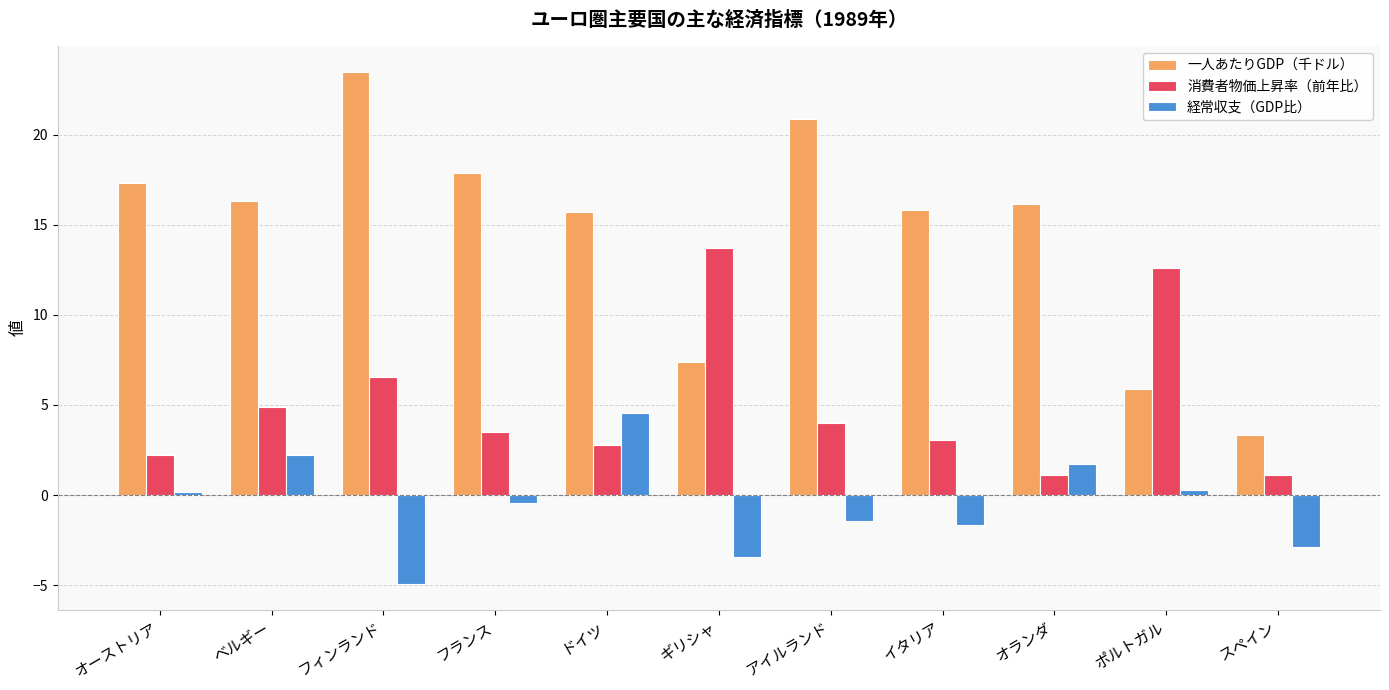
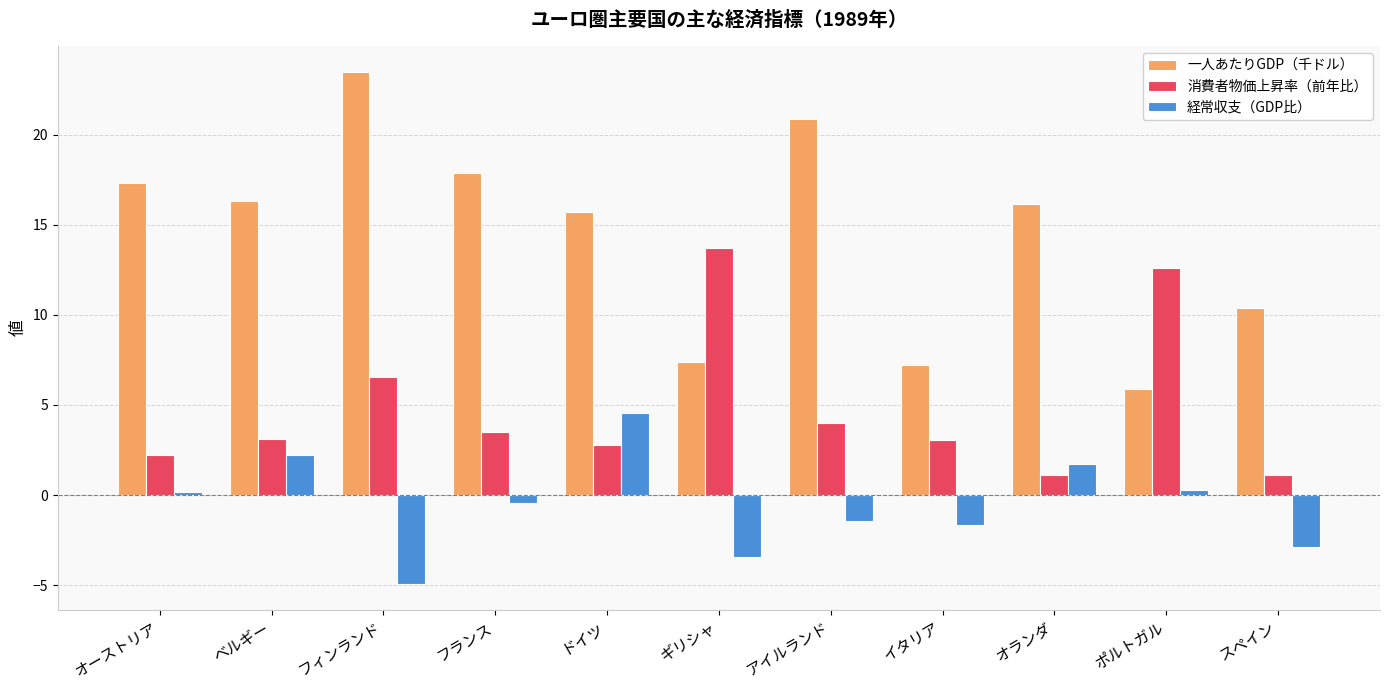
  {
    "一人あたりGDP（千ドル）": {
      "オーストリア": 17.3,
      "ベルギー": 16.3,
      "フィンランド": 23.5,
      "フランス": 17.9,
      "ドイツ": 15.7,
      "ギリシャ": 7.4,
      "アイルランド": 20.9,
-     "イタリア": 15.8,
+     "イタリア": 7.2,
      "オランダ": 16.1,
      "ポルトガル": 5.9,
-     "スペイン": 3.3
+     "スペイン": 10.4
    },
    "消費者物価上昇率（前年比）": {
      "オーストリア": 2.2,
-     "ベルギー": 4.9,
+     "ベルギー": 3.1,
      "フィンランド": 6.6,
      "フランス": 3.5,
      "ドイツ": 2.8,
      "ギリシャ": 13.7,
      "アイルランド": 4.0,
      "イタリア": 3.1,
      "オランダ": 1.1,
      "ポルトガル": 12.6,
      "スペイン": 1.1
    },
    "経常収支（GDP比）": {
      "オーストリア": 0.2,
      "ベルギー": 2.2,
      "フィンランド": -4.9,
      "フランス": -0.5,
      "ドイツ": 4.6,
      "ギリシャ": -3.4,
      "アイルランド": -1.5,
      "イタリア": -1.7,
      "オランダ": 1.7,
      "ポルトガル": 0.3,
      "スペイン": -2.9
    }
  }
